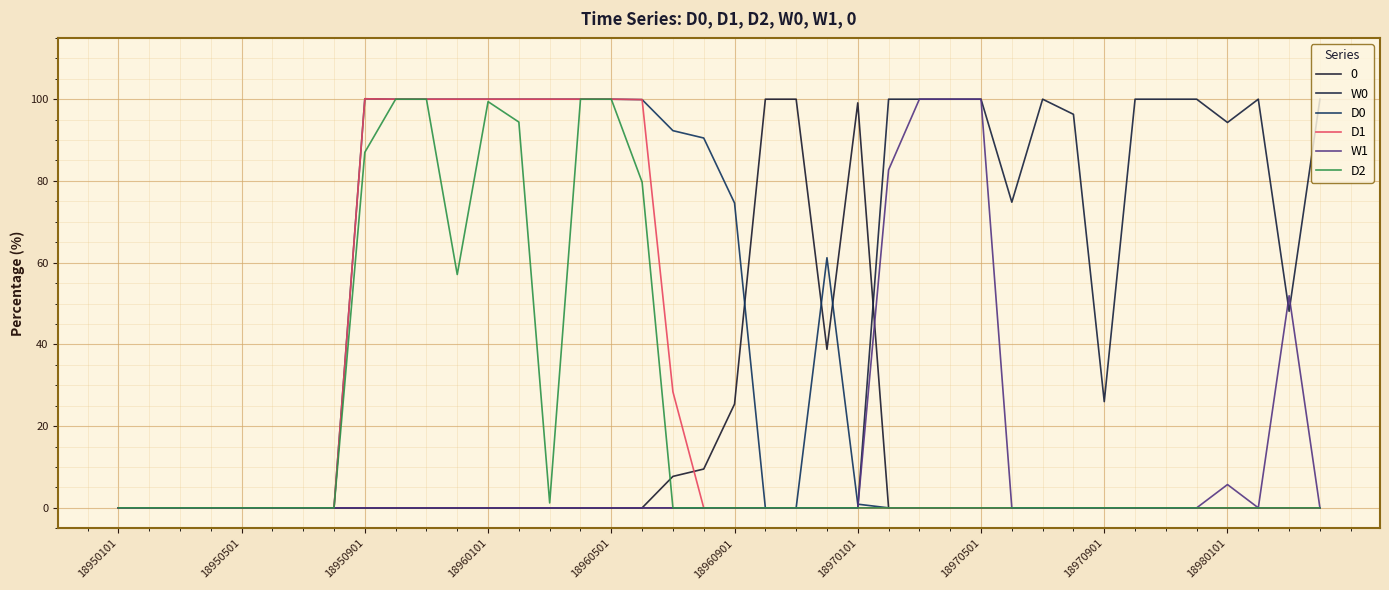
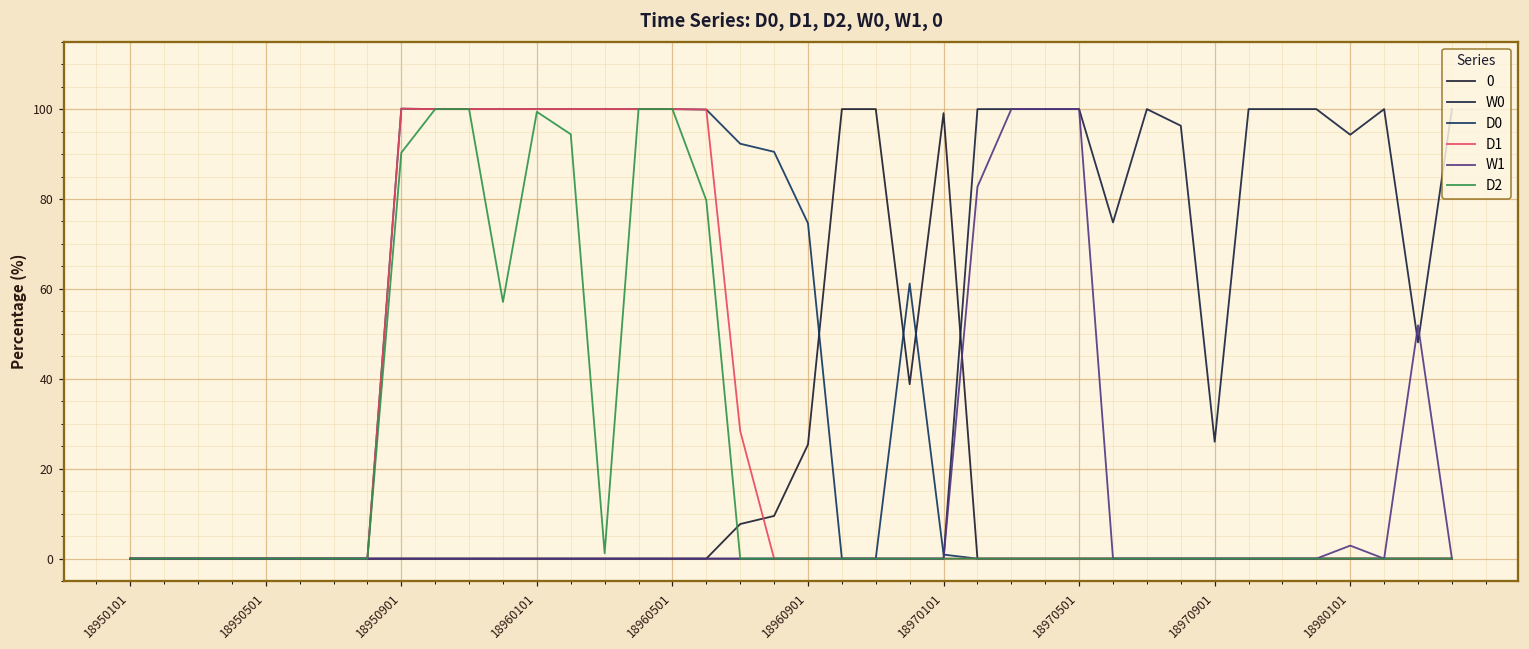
  {
    "W1": {
-     "18980101": 6
+     "18980101": 3
    },
    "D2": {
-     "18950901": 87
+     "18950901": 90
    }
  }
